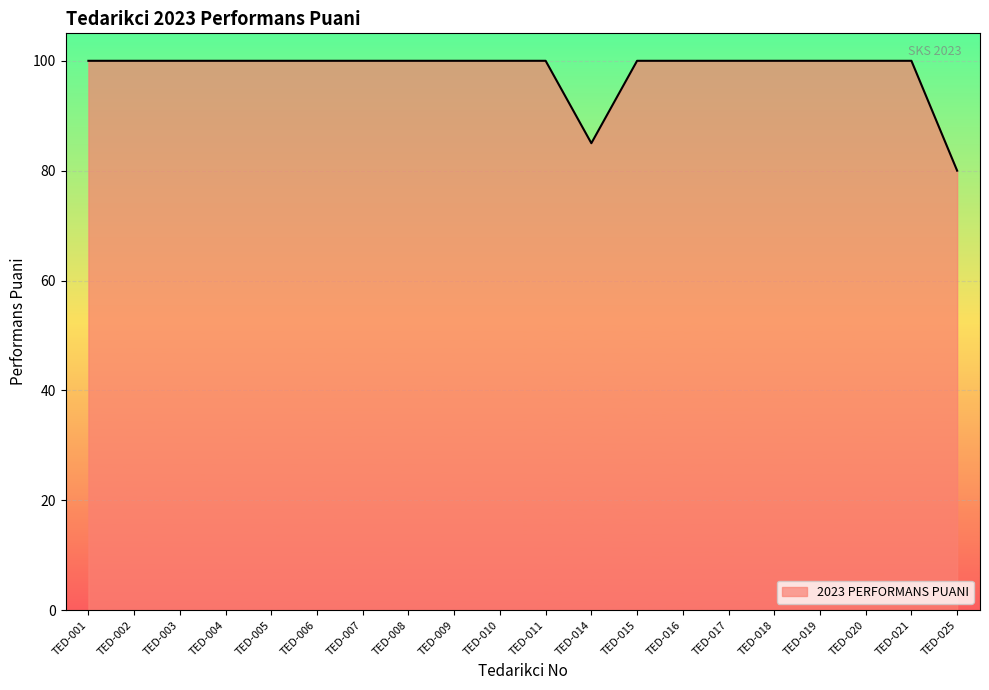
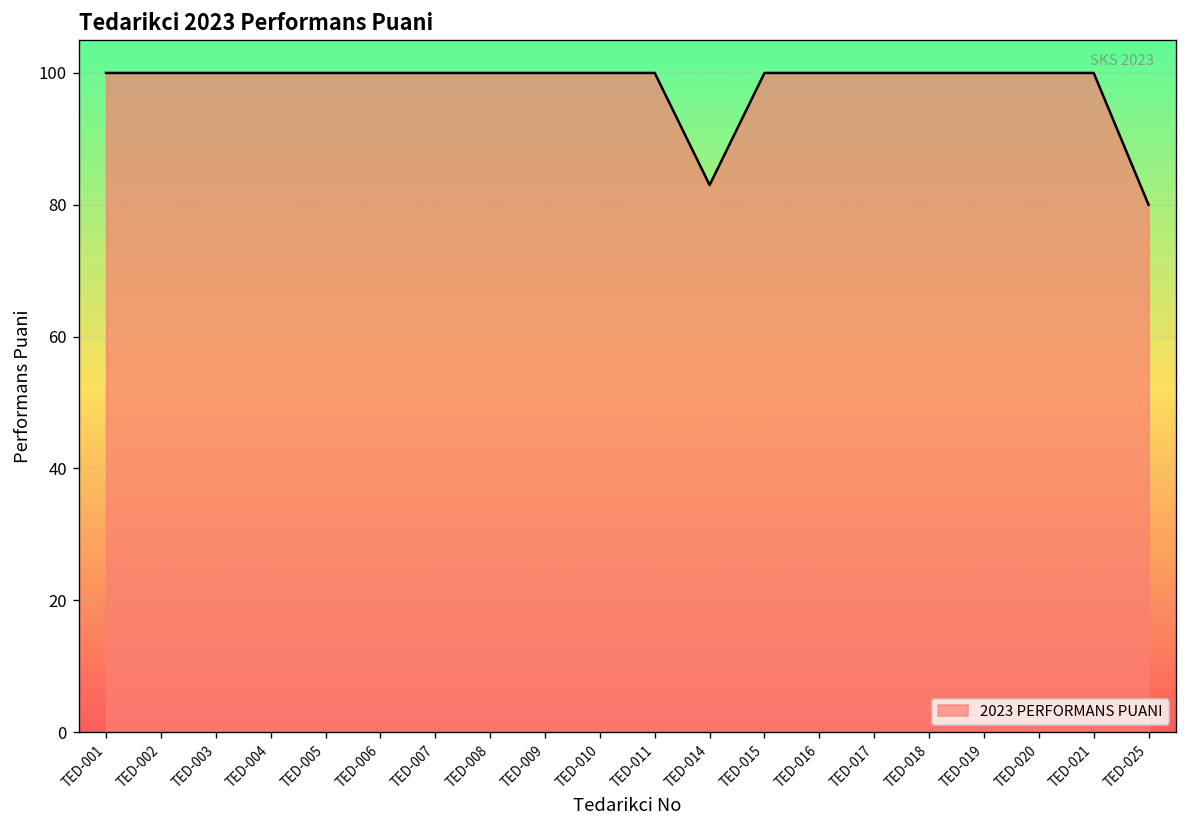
  {
    "TED-001": 100,
    "TED-002": 100,
    "TED-003": 100,
    "TED-004": 100,
    "TED-005": 100,
    "TED-006": 100,
    "TED-007": 100,
    "TED-008": 100,
    "TED-009": 100,
    "TED-010": 100,
    "TED-011": 100,
-   "TED-014": 85,
+   "TED-014": 83,
    "TED-015": 100,
    "TED-016": 100,
    "TED-017": 100,
    "TED-018": 100,
    "TED-019": 100,
    "TED-020": 100,
    "TED-025": 80
  }
